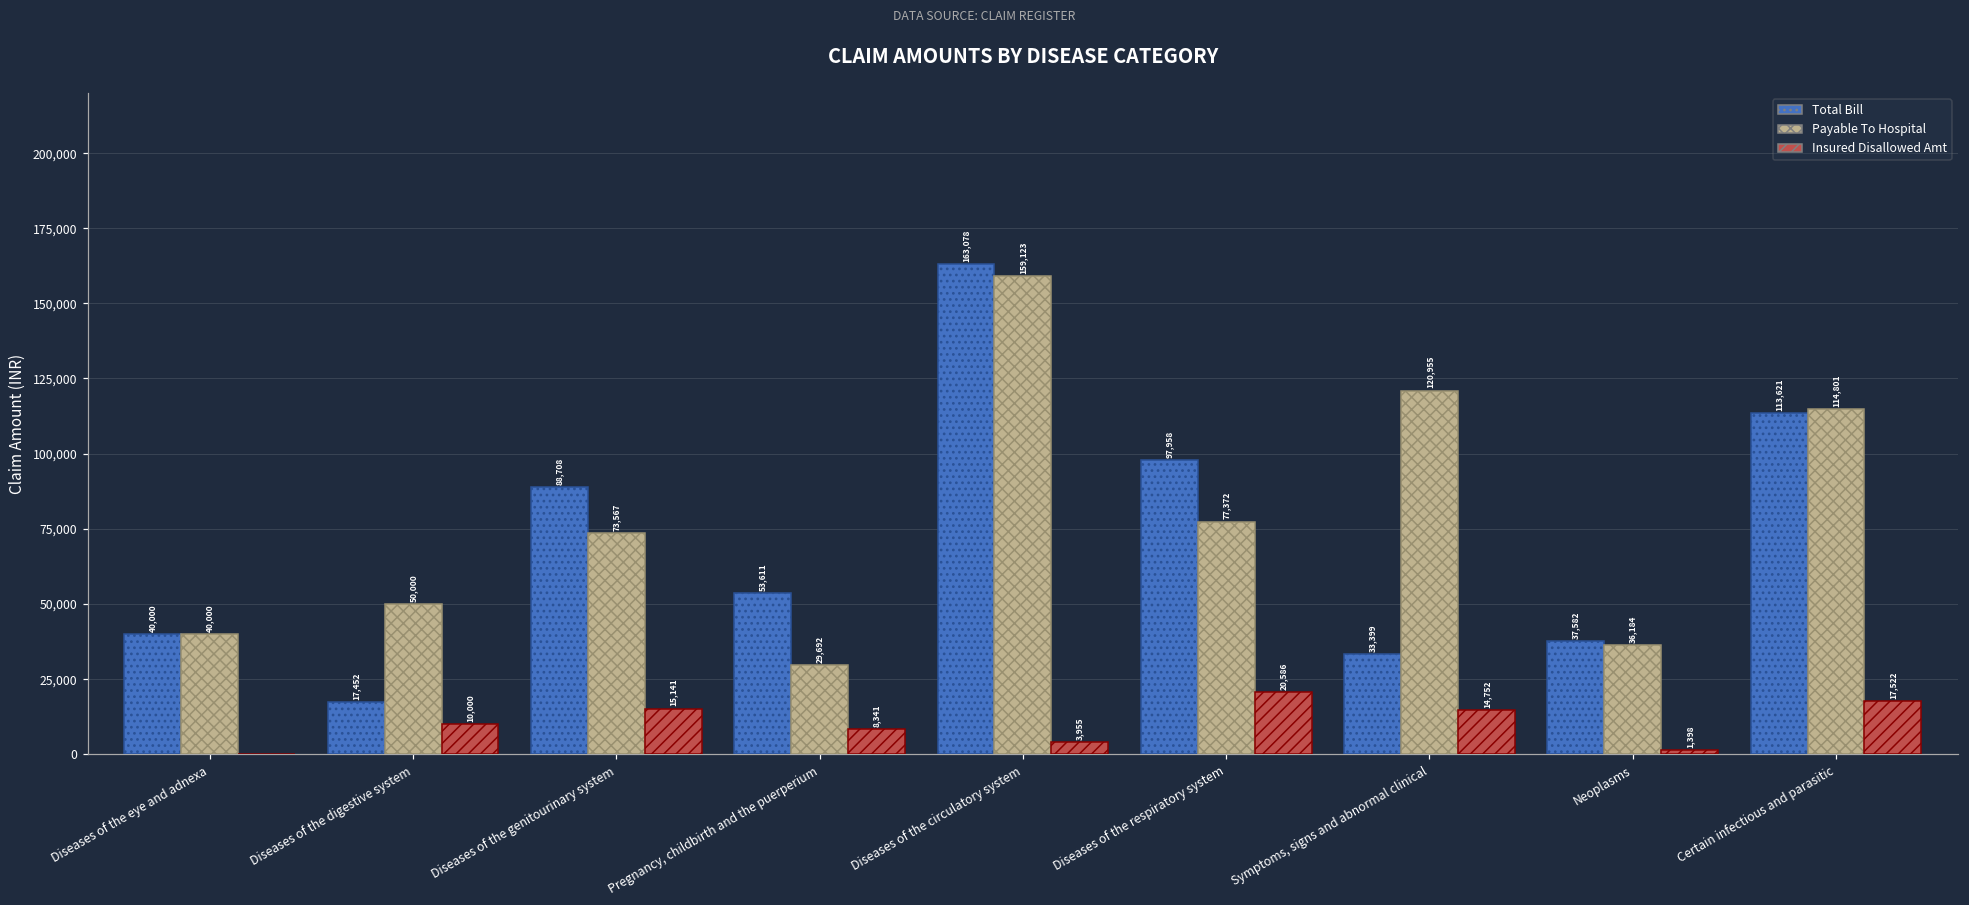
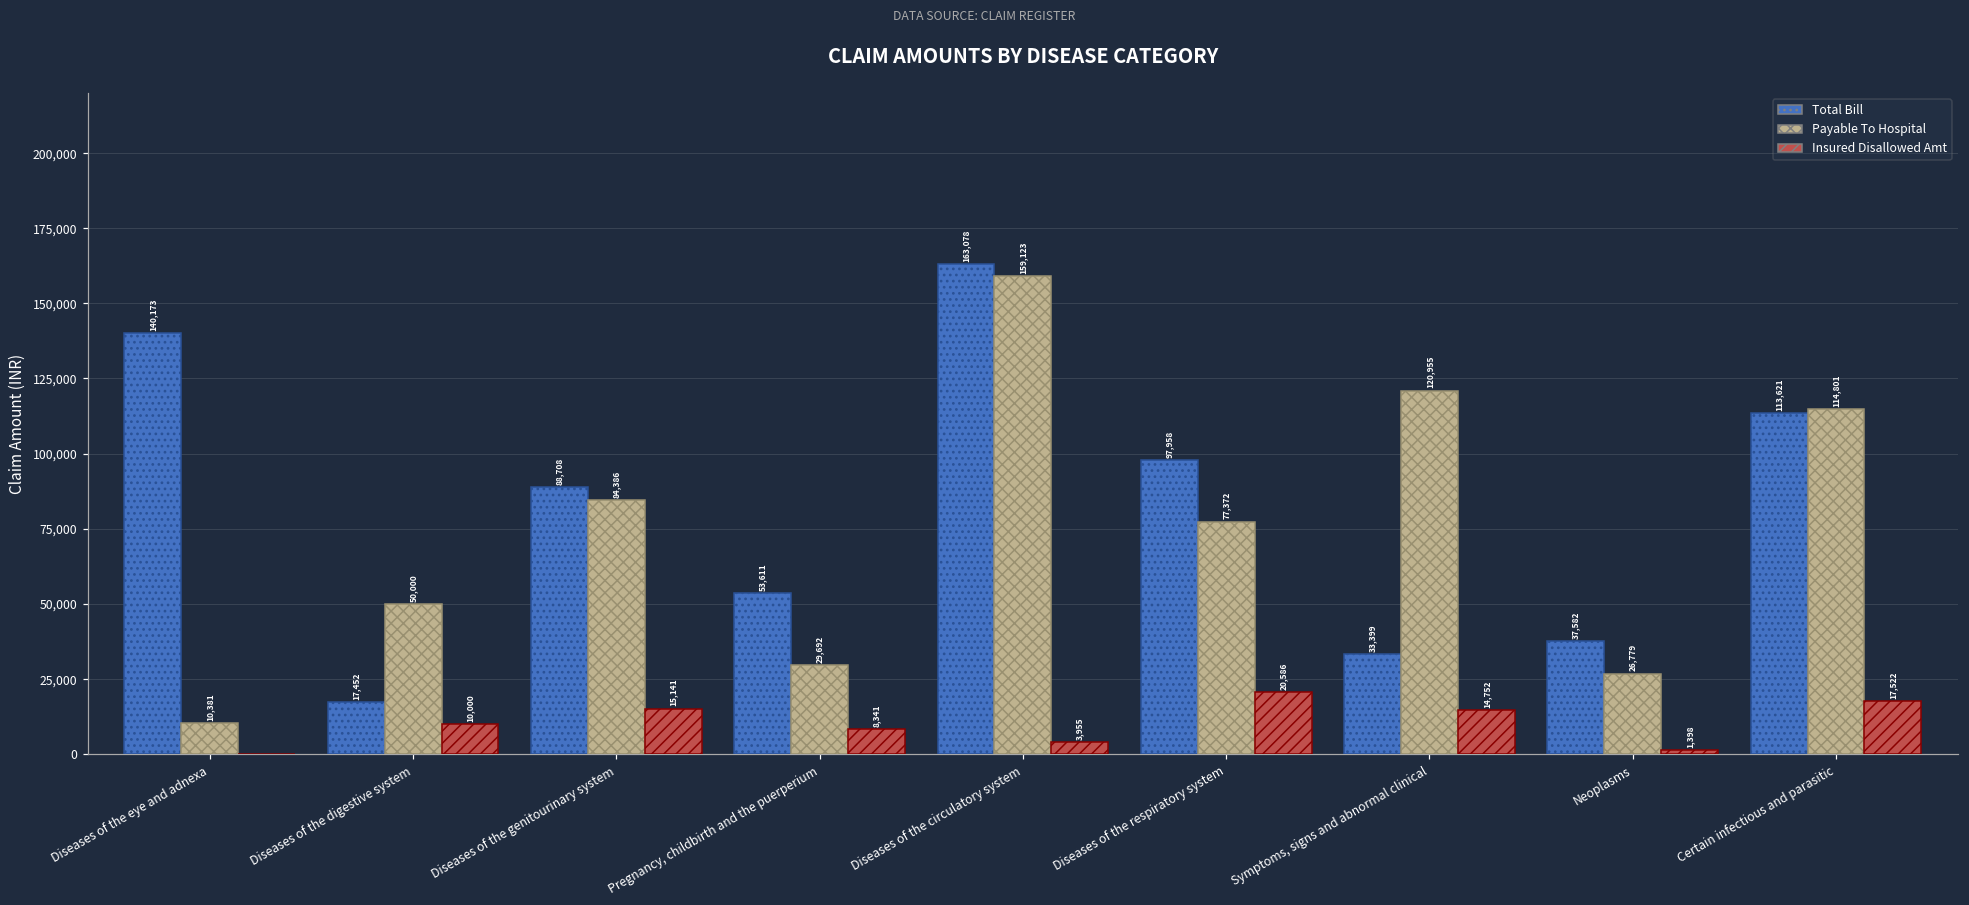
  {
    "Total Bill": {
-     "Diseases of the eye and adnexa": "40,000",
+     "Diseases of the eye and adnexa": "140,173",
      "Diseases of the digestive system": "17,452",
      "Diseases of the genitourinary system": "88,708",
      "Pregnancy, childbirth and the puerperium": "53,611",
      "Diseases of the circulatory system": "163,078",
      "Diseases of the respiratory system": "97,958",
      "Symptoms, signs and abnormal clinical": "33,399",
      "Neoplasms": "37,582",
      "Certain infectious and parasitic": "113,621"
    },
    "Payable To Hospital": {
-     "Diseases of the eye and adnexa": "40,000",
+     "Diseases of the eye and adnexa": "10,381",
      "Diseases of the digestive system": "50,000",
-     "Diseases of the genitourinary system": "73,567",
+     "Diseases of the genitourinary system": "84,386",
      "Pregnancy, childbirth and the puerperium": "29,692",
      "Diseases of the circulatory system": "159,123",
      "Diseases of the respiratory system": "77,372",
      "Symptoms, signs and abnormal clinical": "120,955",
-     "Neoplasms": "36,184",
+     "Neoplasms": "26,779",
      "Certain infectious and parasitic": "114,801"
    },
    "Insured Disallowed Amt": {
      "Diseases of the digestive system": "10,000",
      "Diseases of the genitourinary system": "15,141",
      "Pregnancy, childbirth and the puerperium": "8,341",
      "Diseases of the circulatory system": "3,955",
      "Diseases of the respiratory system": "20,586",
      "Symptoms, signs and abnormal clinical": "14,752",
      "Neoplasms": "1,398",
      "Certain infectious and parasitic": "17,522"
    }
  }
